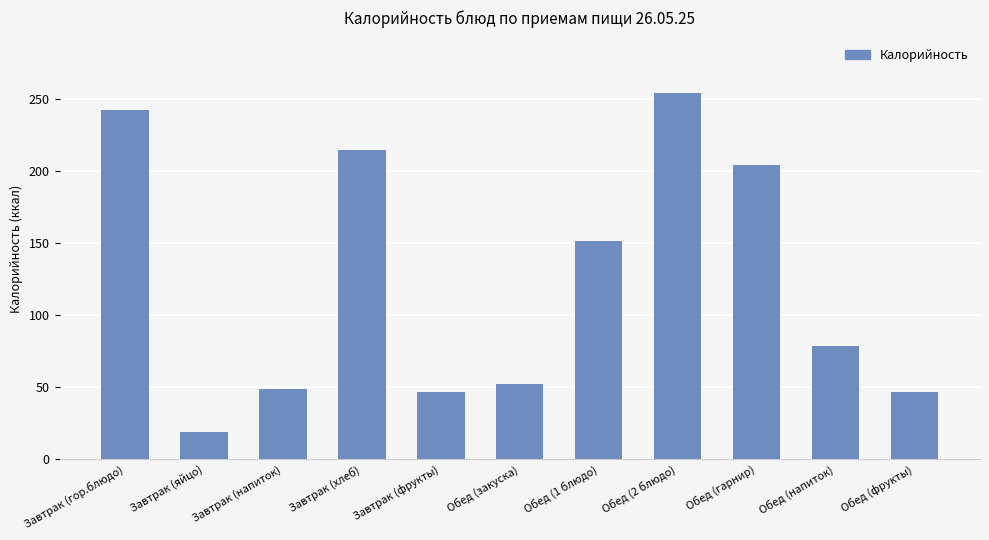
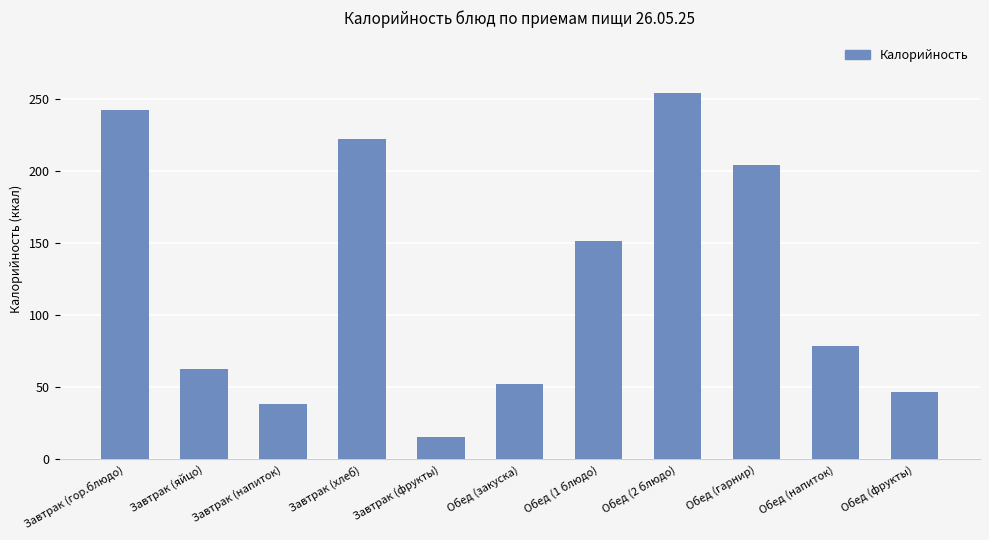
  {
    "Завтрак (гор.блюдо)": 243,
-   "Завтрак (яйцо)": 19,
-   "Завтрак (напиток)": 49,
-   "Завтрак (хлеб)": 215,
-   "Завтрак (фрукты)": 47,
+   "Завтрак (яйцо)": 63,
+   "Завтрак (напиток)": 39,
+   "Завтрак (хлеб)": 223,
+   "Завтрак (фрукты)": 16,
    "Обед (закуска)": 52,
    "Обед (1 блюдо)": 152,
    "Обед (2 блюдо)": 254,
    "Обед (гарнир)": 204,
    "Обед (напиток)": 79,
    "Обед (фрукты)": 47
  }
